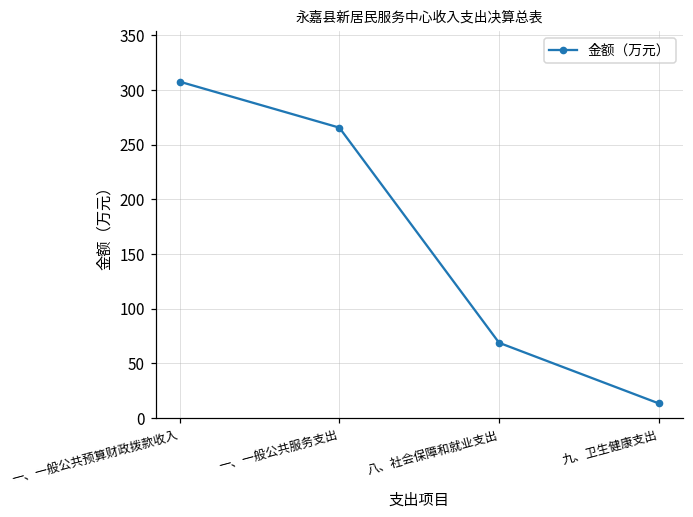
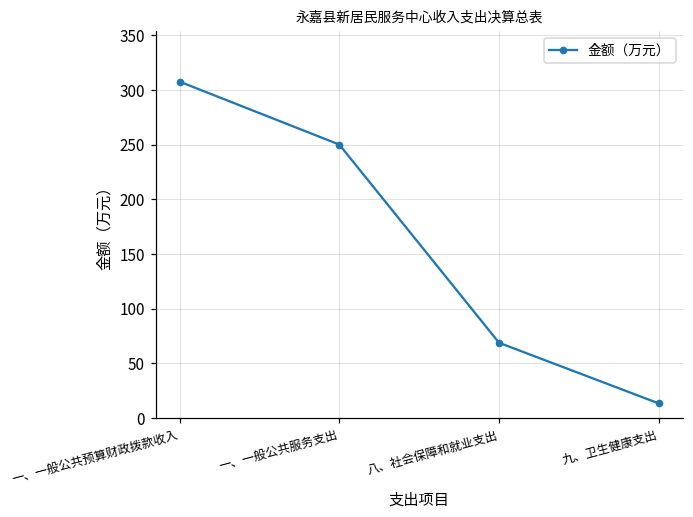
  {
    "一、一般公共预算财政拨款收入": 310,
-   "一、一般公共服务支出": 270,
+   "一、一般公共服务支出": 250,
    "八、社会保障和就业支出": 70,
    "九、卫生健康支出": 10
  }
